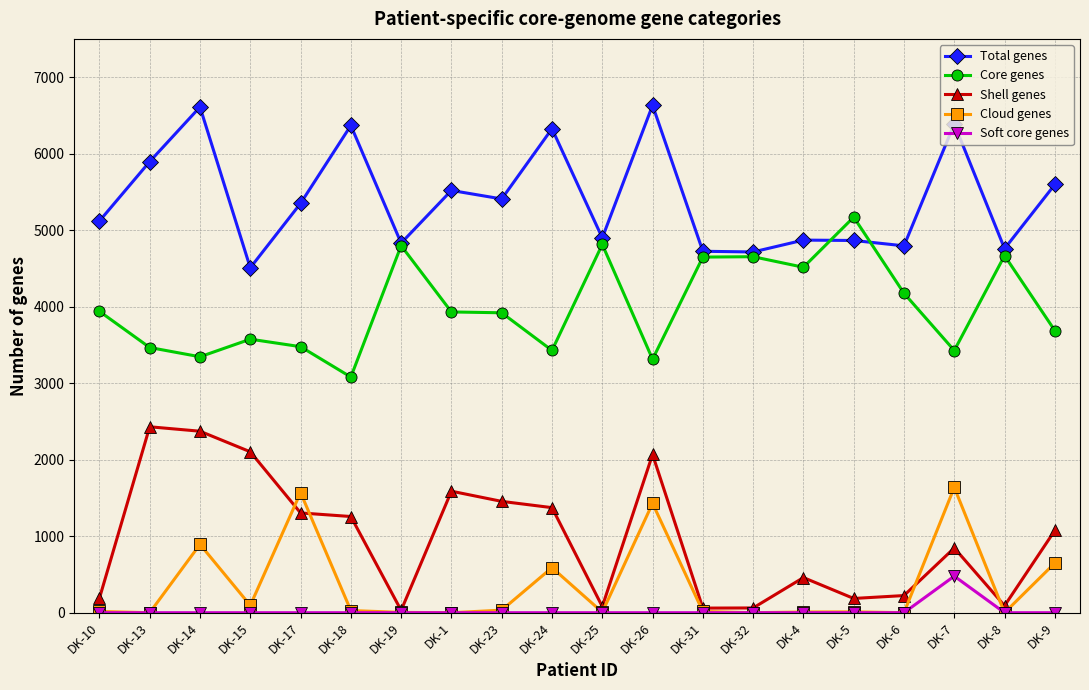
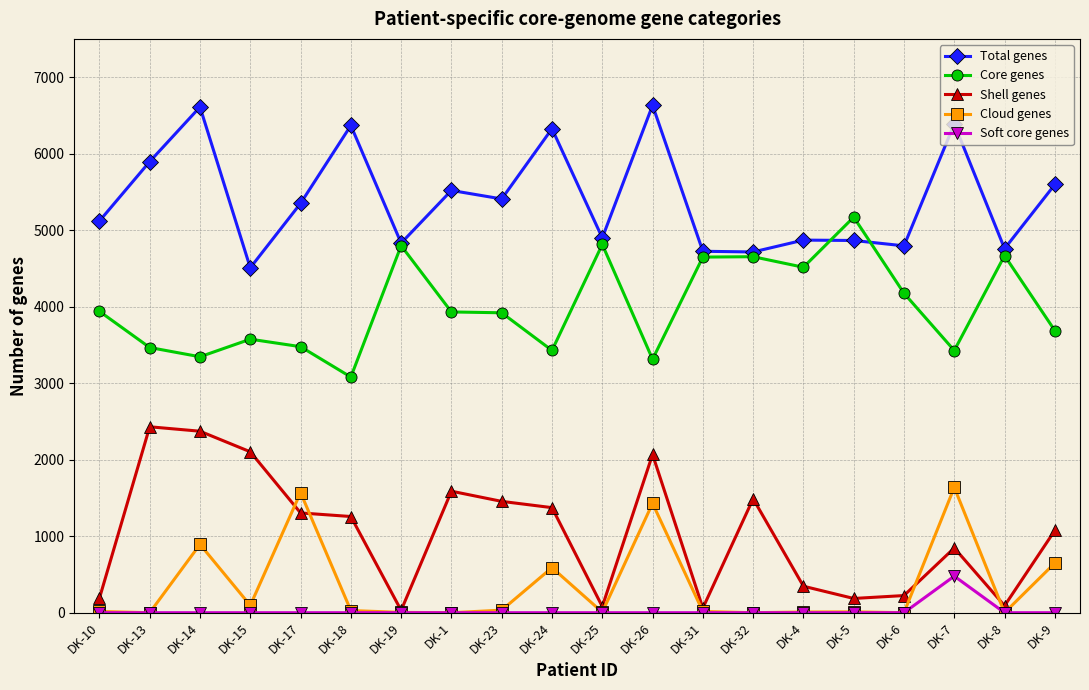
  {
    "Total genes": {
      "DK-10": 5100,
      "DK-13": 5900,
      "DK-14": 6600,
      "DK-15": 4500,
      "DK-17": 5400,
      "DK-18": 6400,
      "DK-19": 4800,
      "DK-1": 5500,
      "DK-23": 5400,
      "DK-24": 6300,
      "DK-25": 4900,
      "DK-26": 6600,
      "DK-31": 4700,
      "DK-32": 4700,
      "DK-4": 4900,
      "DK-5": 4900,
      "DK-6": 4800,
      "DK-8": 4800,
      "DK-9": 5600
    },
    "Core genes": {
      "DK-10": 3900,
      "DK-13": 3500,
      "DK-14": 3300,
      "DK-15": 3600,
      "DK-17": 3500,
      "DK-18": 3100,
      "DK-19": 4800,
      "DK-1": 3900,
      "DK-23": 3900,
      "DK-24": 3400,
      "DK-25": 4800,
      "DK-26": 3300,
      "DK-31": 4600,
      "DK-32": 4700,
      "DK-4": 4500,
      "DK-5": 5200,
      "DK-6": 4200,
      "DK-7": 3400,
      "DK-8": 4700,
      "DK-9": 3700
    },
    "Shell genes": {
      "DK-10": 200,
      "DK-13": 2400,
      "DK-14": 2400,
      "DK-15": 2100,
      "DK-17": 1300,
      "DK-18": 1300,
      "DK-1": 1600,
      "DK-23": 1500,
      "DK-24": 1400,
      "DK-25": 100,
      "DK-26": 2100,
      "DK-31": 100,
-     "DK-32": 100,
-     "DK-4": 500,
+     "DK-32": 1500,
+     "DK-4": 300,
      "DK-5": 200,
      "DK-6": 200,
      "DK-7": 800,
      "DK-8": 100,
      "DK-9": 1100
    },
    "Cloud genes": {
      "DK-14": 900,
      "DK-15": 100,
      "DK-17": 1600,
      "DK-24": 600,
      "DK-26": 1400,
      "DK-7": 1600,
      "DK-9": 600
    },
    "Soft core genes": {
      "DK-14": 0,
      "DK-15": 0,
      "DK-17": 0,
      "DK-24": 0,
      "DK-26": 0,
      "DK-7": 500,
      "DK-9": 0
    }
  }
